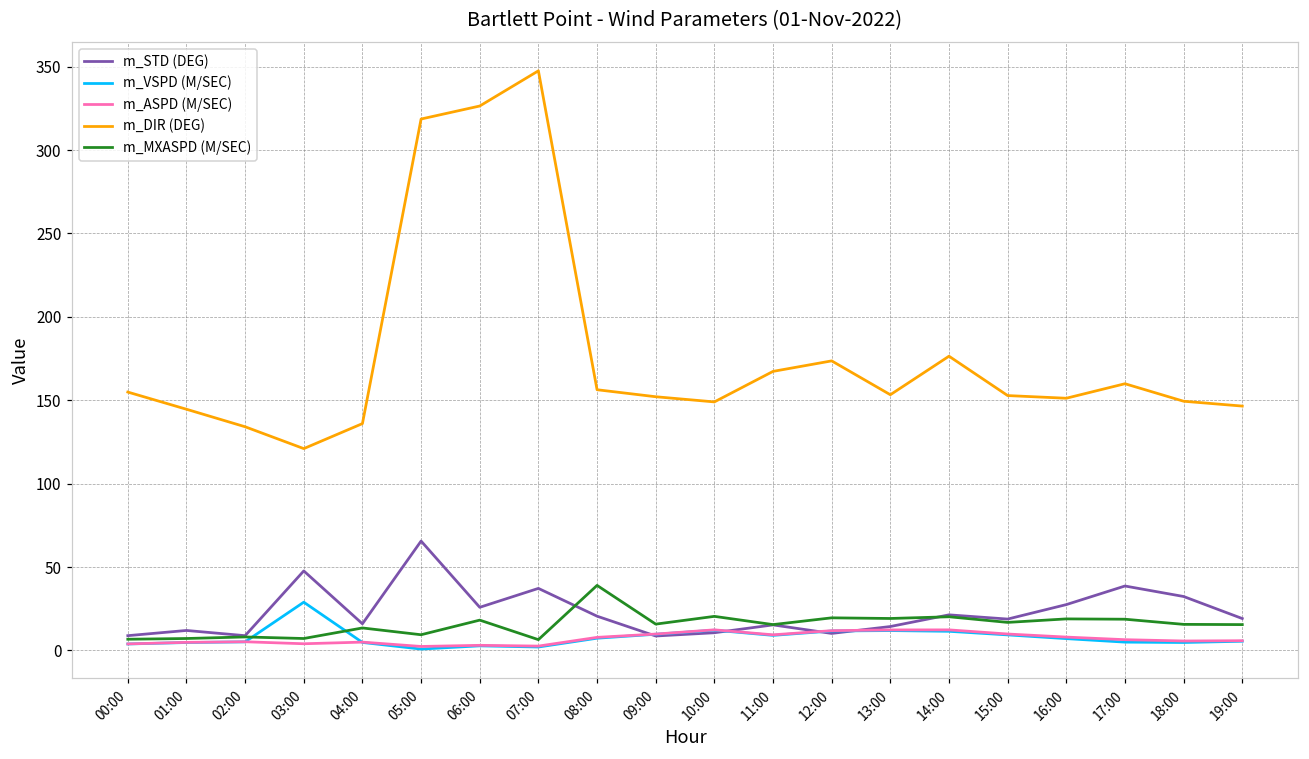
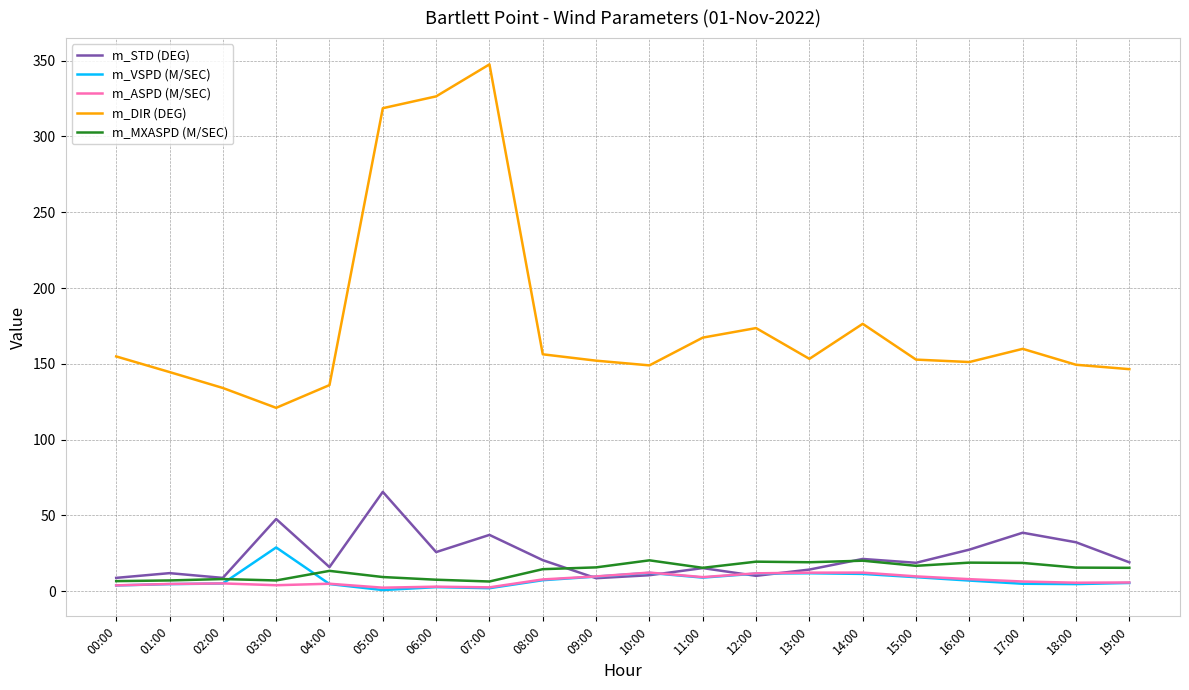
  {
    "m_STD (DEG)": {
      "00:00": 9,
      "01:00": 12,
      "03:00": 48,
      "04:00": 16,
      "05:00": 66,
      "06:00": 26,
      "07:00": 37,
      "08:00": 21,
      "13:00": 14,
      "15:00": 19,
      "16:00": 27,
      "17:00": 39,
      "18:00": 32,
      "19:00": 19
    },
    "m_VSPD (M/SEC)": {
      "03:00": 29
    },
    "m_ASPD (M/SEC)": {
      "03:00": 4
    },
    "m_DIR (DEG)": {
      "00:00": 155,
      "01:00": 145,
      "02:00": 134,
      "03:00": 121,
      "04:00": 136,
      "05:00": 319,
      "06:00": 326,
      "07:00": 348,
      "08:00": 156,
      "09:00": 152,
      "10:00": 149,
      "11:00": 167,
      "12:00": 174,
      "13:00": 153,
      "14:00": 176,
      "15:00": 153,
      "16:00": 151,
      "17:00": 160,
      "18:00": 149,
      "19:00": 147
    },
    "m_MXASPD (M/SEC)": {
      "00:00": 7,
      "01:00": 7,
      "03:00": 7,
      "04:00": 13,
      "05:00": 9,
-     "06:00": 18,
+     "06:00": 8,
      "07:00": 6,
-     "08:00": 39,
+     "08:00": 15,
      "09:00": 16,
      "10:00": 20,
      "12:00": 20,
      "13:00": 19,
      "15:00": 17,
      "16:00": 19,
      "17:00": 19,
      "18:00": 16,
      "19:00": 15
    }
  }
